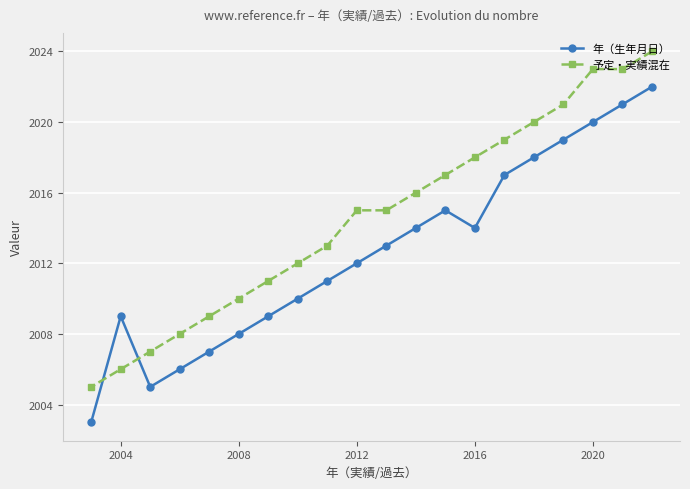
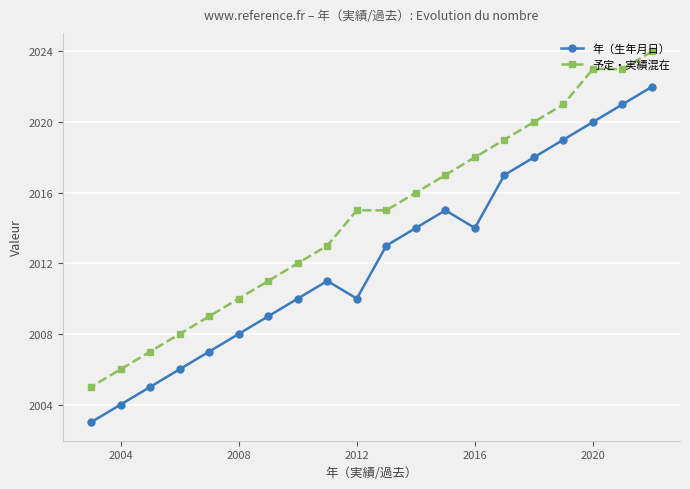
  {
    "年（生年月日）": {
-     "2004": 2009,
+     "2004": 2004,
      "2008": 2008,
-     "2012": 2012,
+     "2012": 2010,
      "2016": 2014,
      "2020": 2020
    },
    "予定・実績混在": {
      "2004": 2006,
      "2008": 2010,
      "2012": 2015,
      "2016": 2018,
      "2020": 2023
    }
  }
